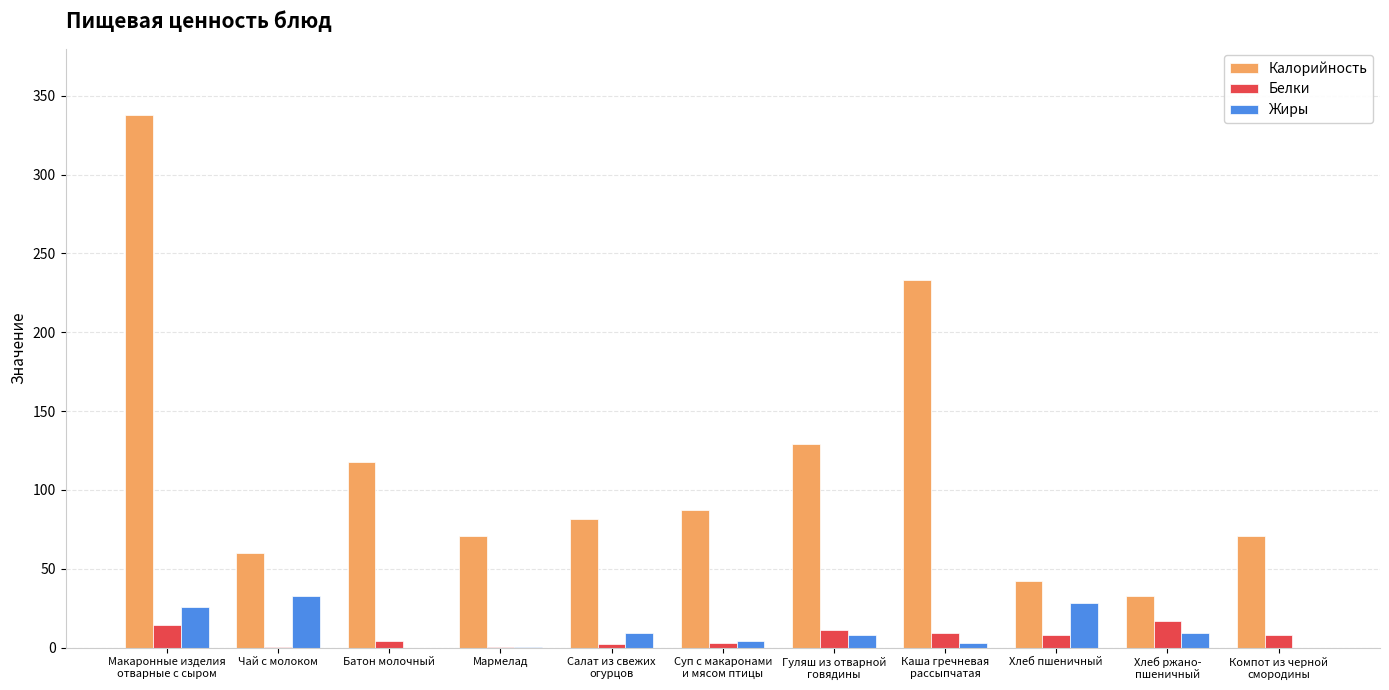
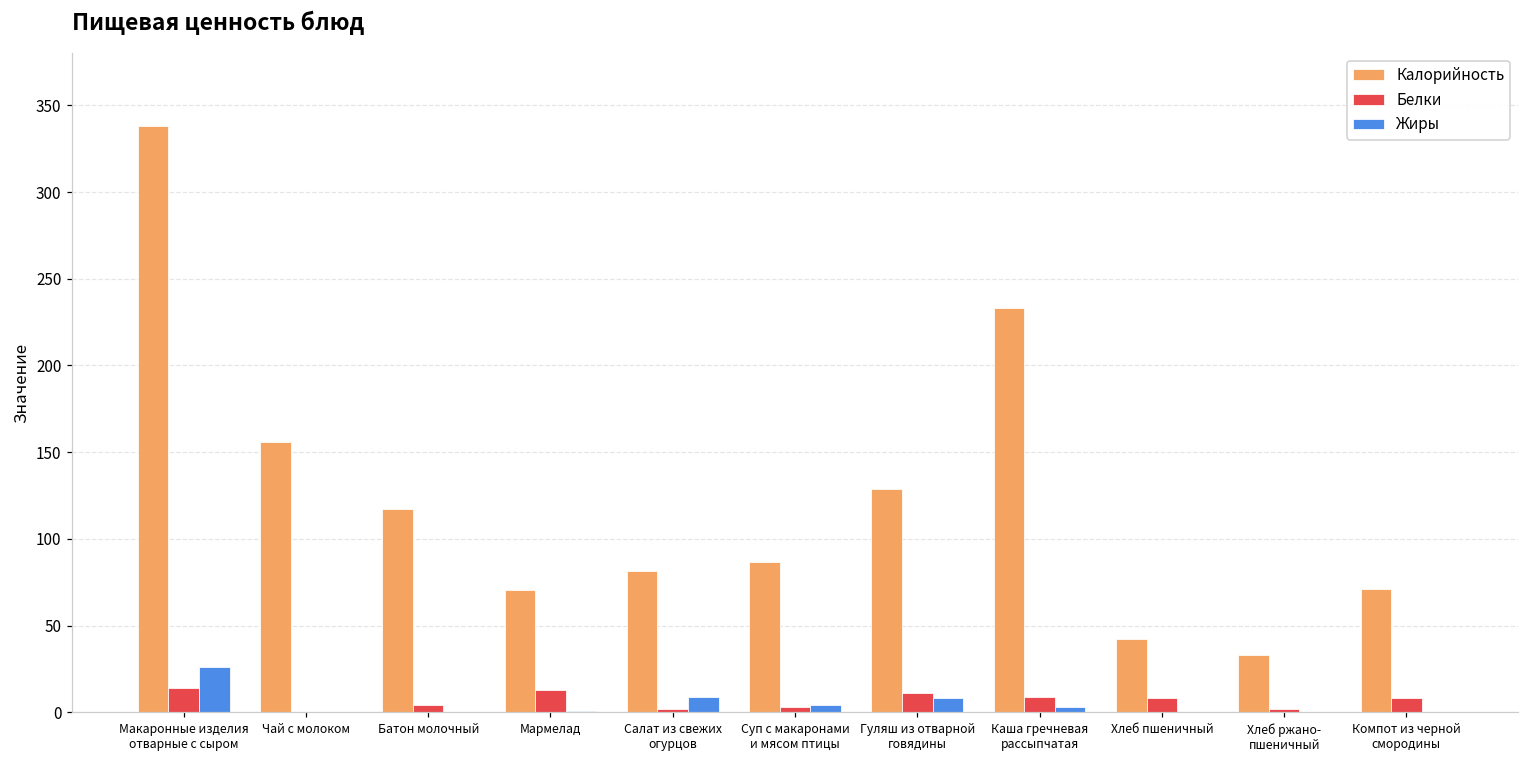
  {
    "Калорийность": {
      "Макаронные изделия отварные с сыром": 338,
-     "Чай с молоком": 60,
+     "Чай с молоком": 156,
      "Батон молочный": 118,
      "Мармелад": 71,
      "Салат из свежих огурцов": 82,
      "Суп с макаронами и мясом птицы": 87,
      "Гуляш из отварной говядины": 129,
      "Каша гречневая рассыпчатая": 233,
      "Хлеб пшеничный": 42,
      "Хлеб ржано- пшеничный": 33,
      "Компот из черной смородины": 71
    },
    "Белки": {
      "Макаронные изделия отварные с сыром": 14,
      "Батон молочный": 4,
-     "Мармелад": 1,
+     "Мармелад": 13,
      "Салат из свежих огурцов": 2,
      "Суп с макаронами и мясом птицы": 3,
      "Гуляш из отварной говядины": 11,
      "Каша гречневая рассыпчатая": 9,
      "Хлеб пшеничный": 8,
-     "Хлеб ржано- пшеничный": 17,
+     "Хлеб ржано- пшеничный": 2,
      "Компот из черной смородины": 8
    },
    "Жиры": {
      "Макаронные изделия отварные с сыром": 26,
-     "Чай с молоком": 33,
+     "Чай с молоком": 0,
      "Батон молочный": 0,
      "Салат из свежих огурцов": 9,
      "Суп с макаронами и мясом птицы": 4,
      "Гуляш из отварной говядины": 8,
      "Каша гречневая рассыпчатая": 3,
-     "Хлеб пшеничный": 28,
-     "Хлеб ржано- пшеничный": 9,
+     "Хлеб пшеничный": 0,
+     "Хлеб ржано- пшеничный": 0,
      "Компот из черной смородины": 0
    }
  }
